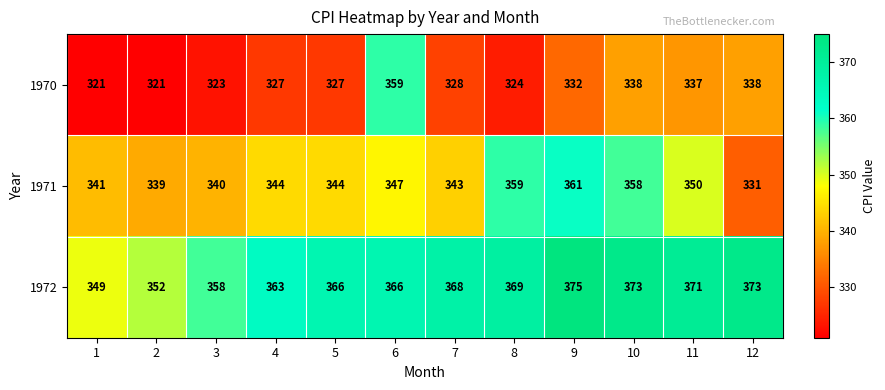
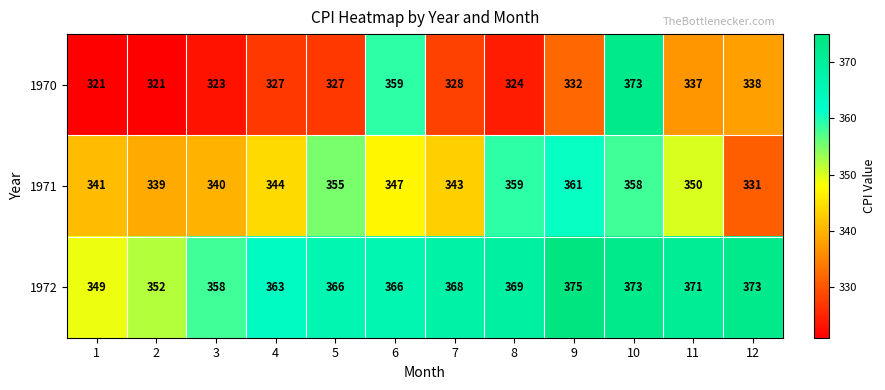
  {
    "1970": {
      "1": 321,
      "2": 321,
      "3": 323,
      "4": 327,
      "5": 327,
      "6": 359,
      "7": 328,
      "8": 324,
      "9": 332,
-     "10": 338,
+     "10": 373,
      "11": 337,
      "12": 338
    },
    "1971": {
      "1": 341,
      "2": 339,
      "3": 340,
      "4": 344,
-     "5": 344,
+     "5": 355,
      "6": 347,
      "7": 343,
      "8": 359,
      "9": 361,
      "10": 358,
      "11": 350,
      "12": 331
    },
    "1972": {
      "1": 349,
      "2": 352,
      "3": 358,
      "4": 363,
      "5": 366,
      "6": 366,
      "7": 368,
      "8": 369,
      "9": 375,
      "10": 373,
      "11": 371,
      "12": 373
    }
  }
